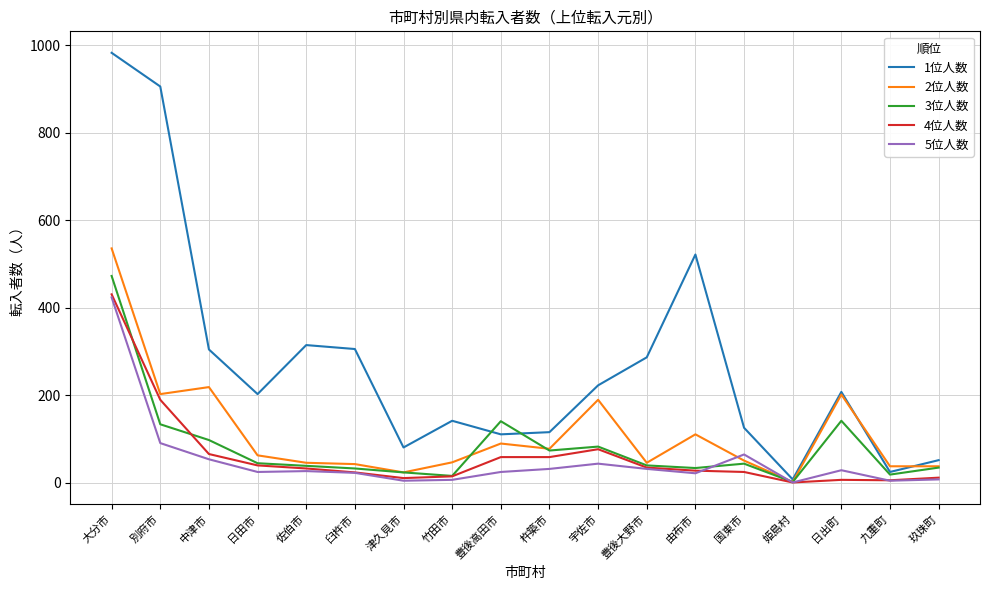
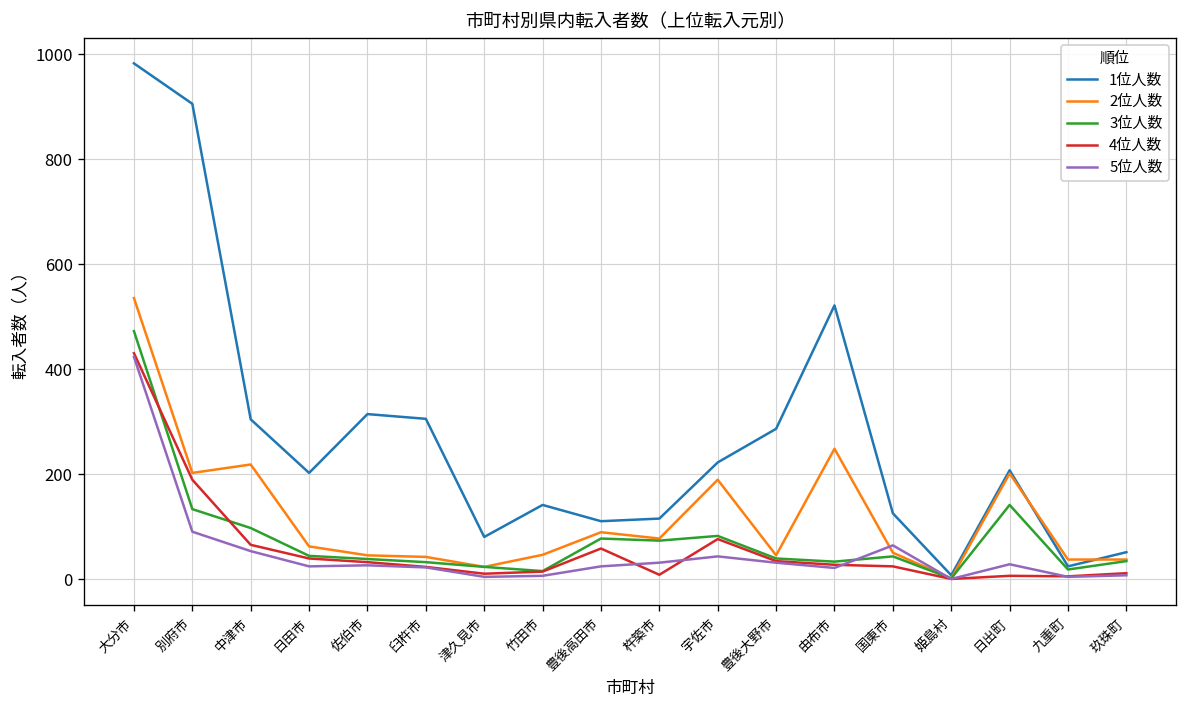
  {
    "1位人数": {
      "大分市": 980,
      "別府市": 910,
      "中津市": 310,
      "日田市": 200,
      "佐伯市": 320,
      "臼杵市": 310,
      "津久見市": 80,
      "竹田市": 140,
      "豊後高田市": 110,
      "杵築市": 120,
      "宇佐市": 220,
      "豊後大野市": 290,
      "由布市": 520,
      "国東市": 130,
      "姫島村": 10,
      "日出町": 210,
      "九重町": 30,
      "玖珠町": 50
    },
    "2位人数": {
      "大分市": 540,
      "別府市": 200,
      "中津市": 220,
      "日田市": 60,
      "佐伯市": 50,
      "臼杵市": 40,
      "竹田市": 50,
      "豊後高田市": 90,
      "宇佐市": 190,
      "豊後大野市": 50,
-     "由布市": 110,
+     "由布市": 250,
      "国東市": 50,
      "日出町": 200,
      "九重町": 40
    },
    "3位人数": {
      "大分市": 470,
      "別府市": 130,
      "中津市": 100,
      "佐伯市": 40,
      "臼杵市": 30,
-     "豊後高田市": 140,
+     "豊後高田市": 80,
      "宇佐市": 80,
      "由布市": 30,
      "国東市": 40,
      "日出町": 140,
      "九重町": 20
    },
    "4位人数": {
      "大分市": 430,
      "別府市": 190,
      "中津市": 70,
      "佐伯市": 30,
      "津久見市": 10,
      "豊後高田市": 60,
-     "杵築市": 60,
+     "杵築市": 10,
      "宇佐市": 80,
      "由布市": 30,
      "国東市": 30,
      "日出町": 10
    },
    "5位人数": {
      "大分市": 420,
      "別府市": 90,
      "中津市": 50,
      "日田市": 30,
      "佐伯市": 30,
      "津久見市": 10,
      "竹田市": 10,
      "豊後高田市": 30,
      "杵築市": 30,
      "宇佐市": 40,
      "由布市": 20,
      "国東市": 70,
      "日出町": 30
    }
  }
